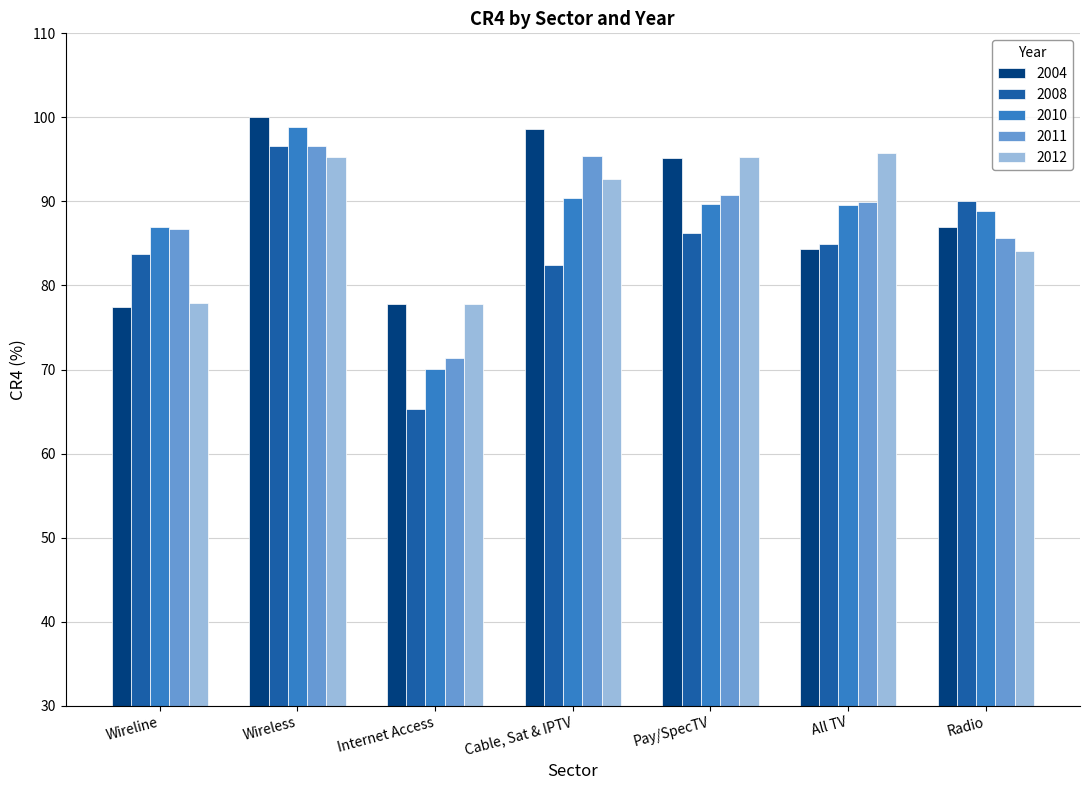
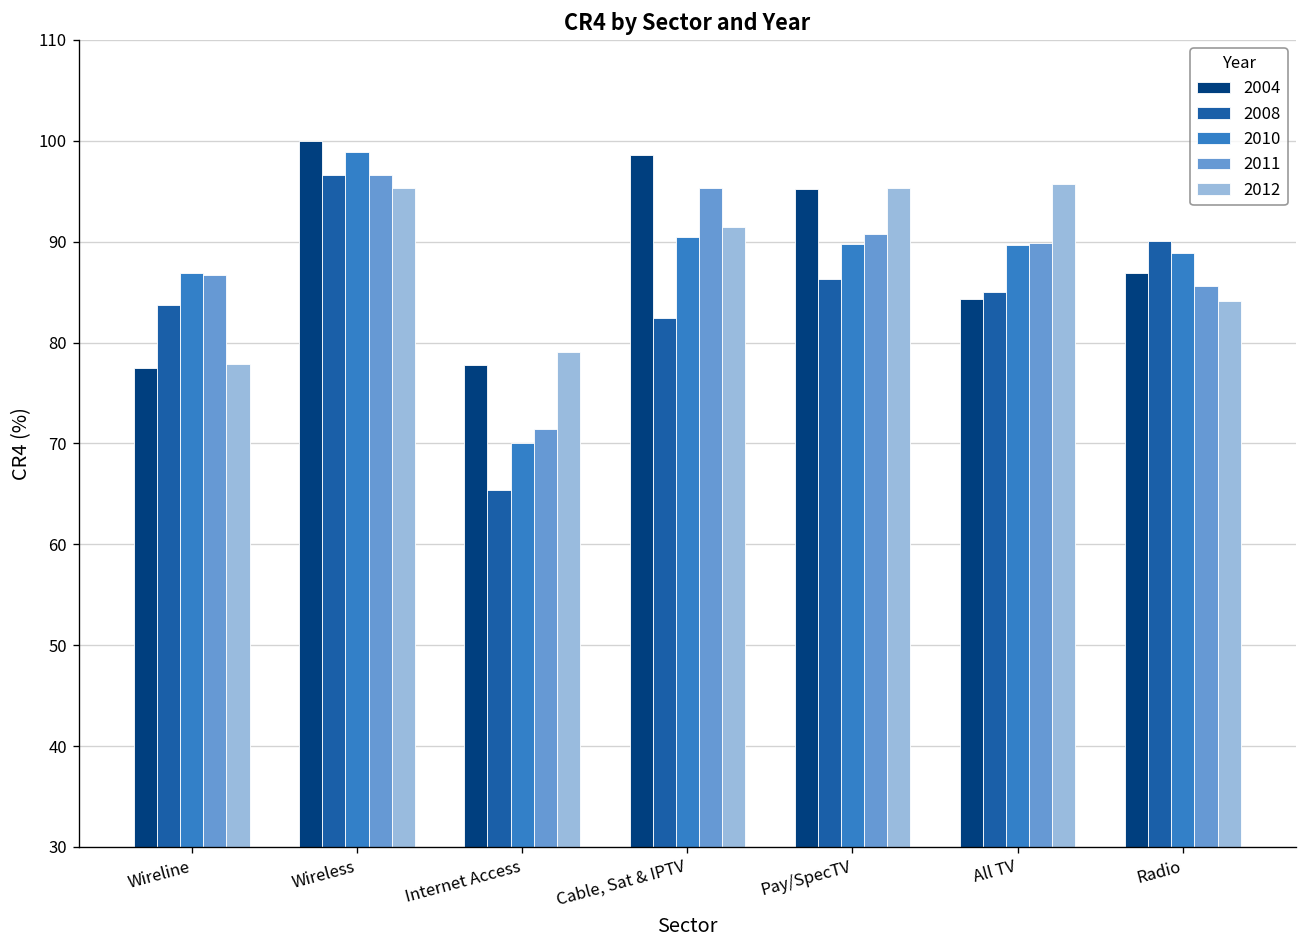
  {
    "2012": {
      "Wireline": 78,
      "Wireless": 95,
-     "Internet Access": 78,
-     "Cable, Sat & IPTV": 93,
+     "Internet Access": 79,
+     "Cable, Sat & IPTV": 91,
      "Pay/SpecTV": 95,
      "All TV": 96,
      "Radio": 84
    }
  }
